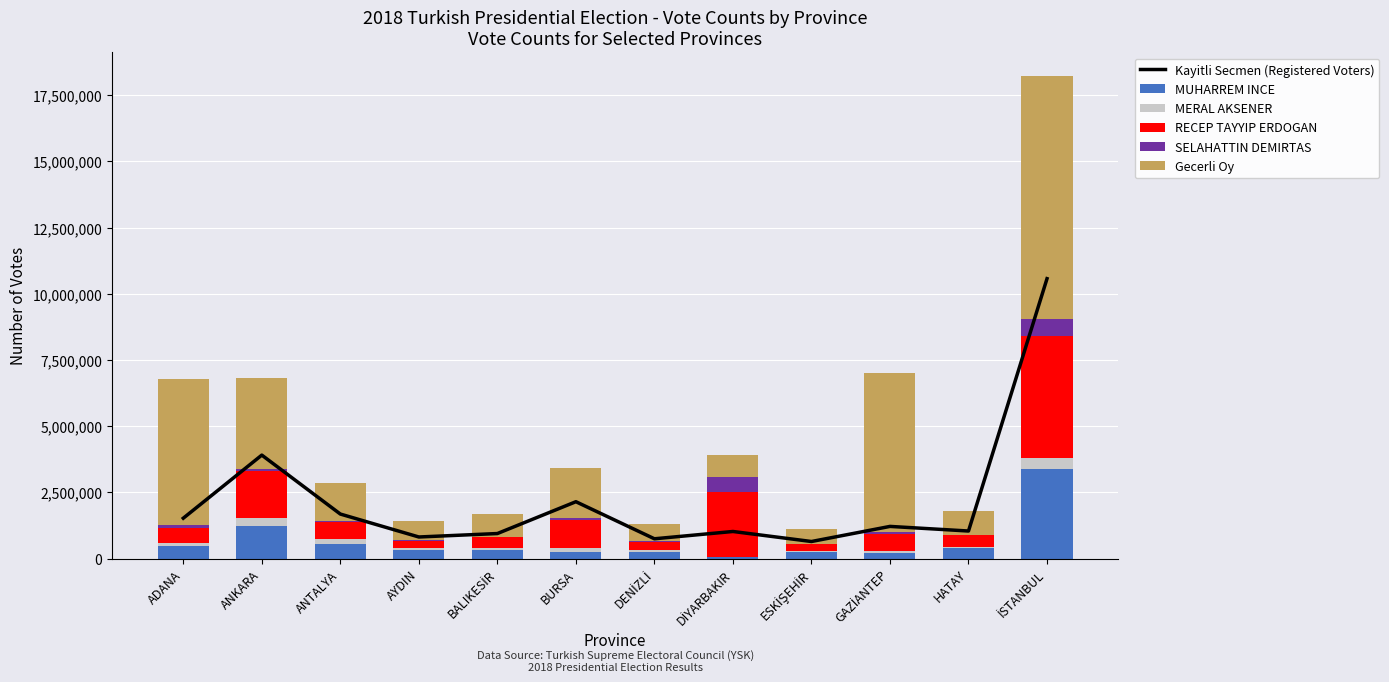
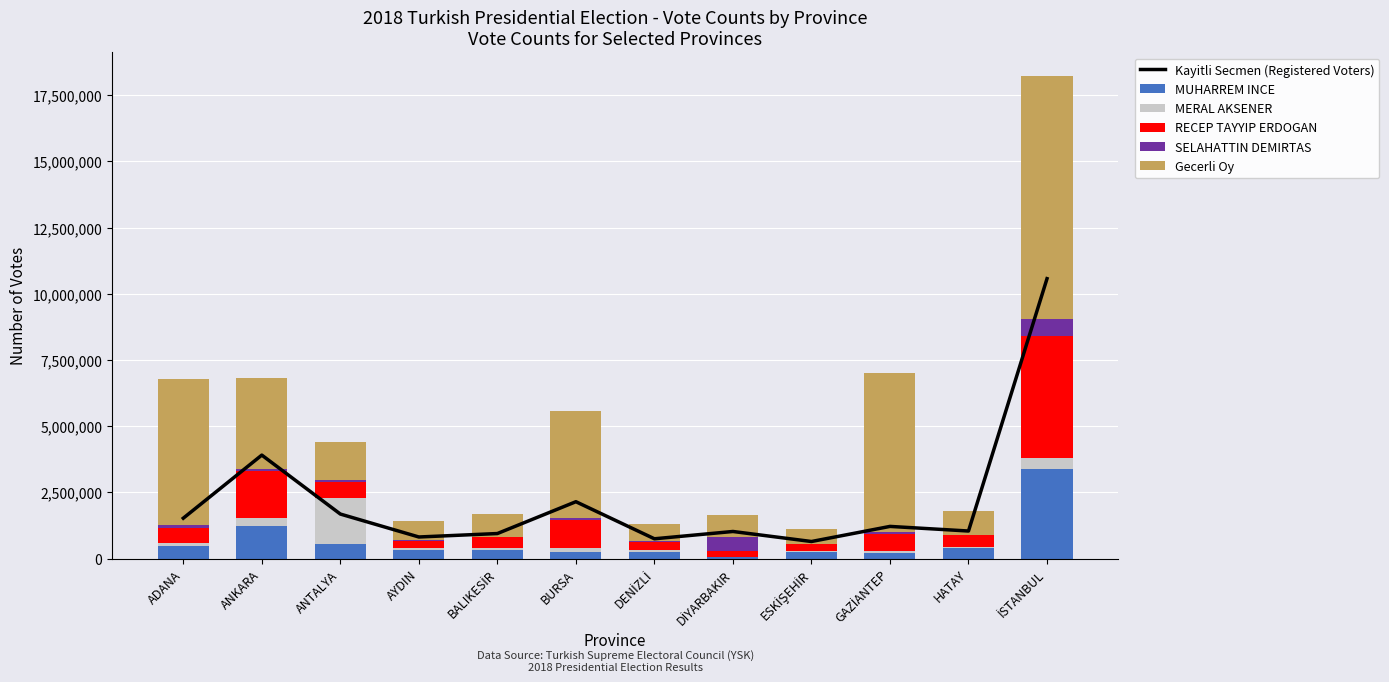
  {
    "Kayitli Secmen (Registered Voters)": {
      "ADANA": "1,500,000",
      "ANKARA": "3,900,000",
      "ANTALYA": "1,700,000",
      "AYDIN": "800,000",
      "BALIKESİR": "900,000",
      "BURSA": "2,100,000",
      "DENİZLİ": "700,000",
      "DİYARBAKIR": "1,000,000",
      "ESKİŞEHİR": "600,000",
      "GAZİANTEP": "1,200,000",
      "HATAY": "1,000,000",
      "İSTANBUL": "10,600,000"
    },
    "MUHARREM INCE": {
      "ADANA": "500,000",
      "ANKARA": "1,200,000",
      "ANTALYA": "600,000",
      "AYDIN": "300,000",
      "BALIKESİR": "300,000",
      "BURSA": "300,000",
      "DENİZLİ": "200,000",
      "ESKİŞEHİR": "200,000",
      "GAZİANTEP": "200,000",
      "HATAY": "400,000",
      "İSTANBUL": "3,400,000"
    },
    "MERAL AKSENER": {
      "ADANA": "100,000",
      "ANKARA": "300,000",
-     "ANTALYA": "200,000",
+     "ANTALYA": "1,700,000",
      "BURSA": "200,000",
      "İSTANBUL": "400,000"
    },
    "RECEP TAYYIP ERDOGAN": {
      "ADANA": "600,000",
      "ANKARA": "1,800,000",
      "ANTALYA": "600,000",
      "AYDIN": "300,000",
      "BALIKESİR": "400,000",
      "BURSA": "1,100,000",
      "DENİZLİ": "300,000",
-     "DİYARBAKIR": "2,500,000",
+     "DİYARBAKIR": "200,000",
      "ESKİŞEHİR": "300,000",
      "GAZİANTEP": "600,000",
      "HATAY": "400,000",
      "İSTANBUL": "4,600,000"
    },
    "SELAHATTIN DEMIRTAS": {
      "ADANA": "100,000",
      "DİYARBAKIR": "500,000",
      "İSTANBUL": "700,000"
    },
    "Gecerli Oy": {
      "ADANA": "5,500,000",
      "ANKARA": "3,400,000",
      "ANTALYA": "1,400,000",
      "AYDIN": "700,000",
      "BALIKESİR": "800,000",
-     "BURSA": "1,900,000",
+     "BURSA": "4,000,000",
      "DENİZLİ": "700,000",
      "DİYARBAKIR": "800,000",
      "ESKİŞEHİR": "600,000",
      "GAZİANTEP": "6,000,000",
      "HATAY": "900,000",
      "İSTANBUL": "9,200,000"
    }
  }
